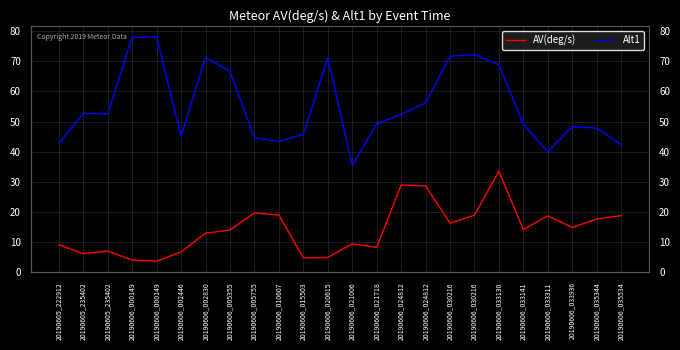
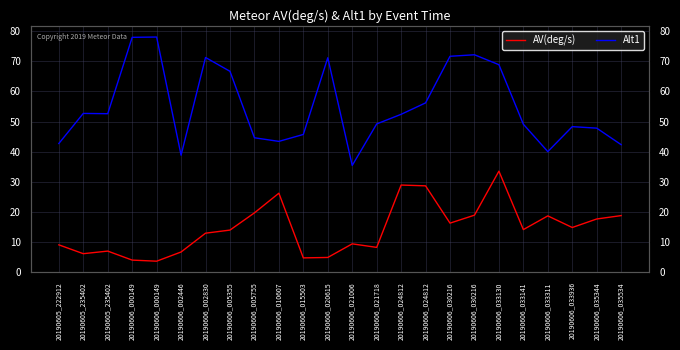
  {
    "AV(deg/s)": {
      "20190605_222912": 9,
      "20190606_002446": 7,
      "20190606_002830": 13,
      "20190606_005355": 14,
      "20190606_005755": 20,
-     "20190606_010607": 19,
+     "20190606_010607": 26,
      "20190606_015503": 5,
      "20190606_020615": 5,
      "20190606_021006": 9,
      "20190606_021718": 8,
      "20190606_033130": 34,
      "20190606_033141": 14,
      "20190606_033311": 19,
      "20190606_033936": 15,
      "20190606_035344": 18,
      "20190606_035534": 19
    },
    "Alt1": {
      "20190605_222912": 43,
-     "20190606_002446": 45,
+     "20190606_002446": 39,
      "20190606_002830": 71,
      "20190606_005355": 67,
      "20190606_005755": 45,
      "20190606_010607": 43,
      "20190606_015503": 46,
      "20190606_020615": 71,
      "20190606_021006": 35,
      "20190606_021718": 49,
      "20190606_033130": 69,
      "20190606_033141": 49,
      "20190606_033311": 40,
      "20190606_033936": 48,
      "20190606_035344": 48,
      "20190606_035534": 42
    }
  }
